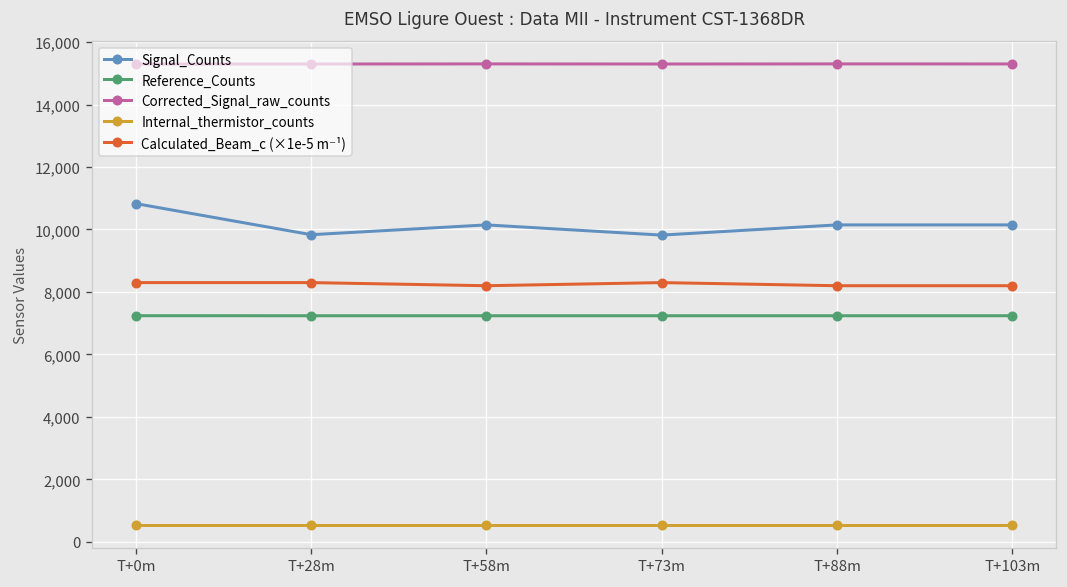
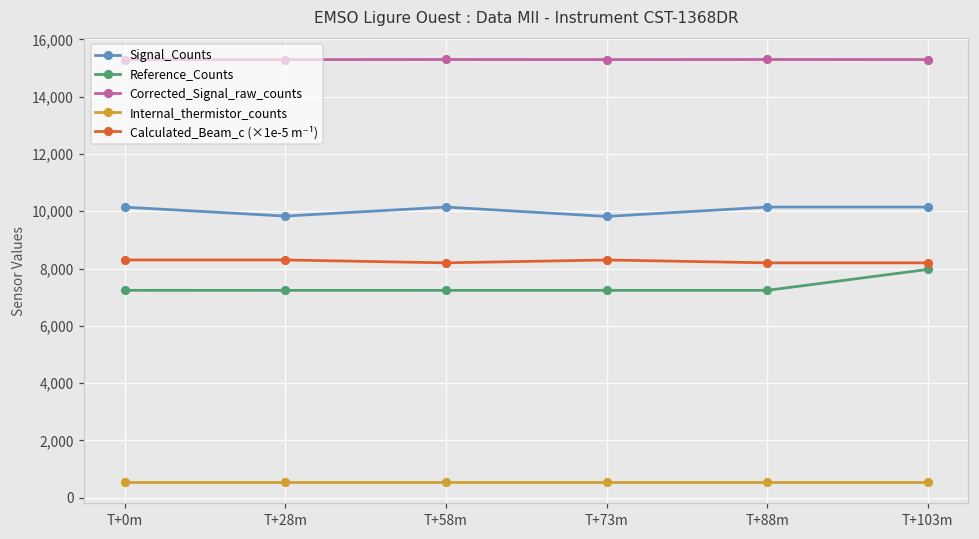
  {
    "Signal_Counts": {
-     "T+0m": "10,800",
+     "T+0m": "10,100",
      "T+28m": "9,800",
      "T+58m": "10,100",
      "T+73m": "9,800",
      "T+88m": "10,100",
      "T+103m": "10,100"
    },
    "Reference_Counts": {
      "T+0m": "7,200",
      "T+28m": "7,200",
      "T+58m": "7,200",
      "T+73m": "7,200",
      "T+88m": "7,200",
-     "T+103m": "7,200"
+     "T+103m": "8,000"
    },
    "Corrected_Signal_raw_counts": {
      "T+58m": "15,300",
      "T+73m": "15,300",
      "T+88m": "15,300",
      "T+103m": "15,300"
    },
    "Internal_thermistor_counts": {
      "T+0m": "600",
      "T+28m": "600",
      "T+58m": "600",
      "T+73m": "600",
      "T+88m": "600",
      "T+103m": "600"
    },
    "Calculated_Beam_c (×1e-5 m⁻¹)": {
      "T+0m": "8,300",
      "T+28m": "8,300",
      "T+58m": "8,200",
      "T+73m": "8,300",
      "T+88m": "8,200",
      "T+103m": "8,200"
    }
  }
